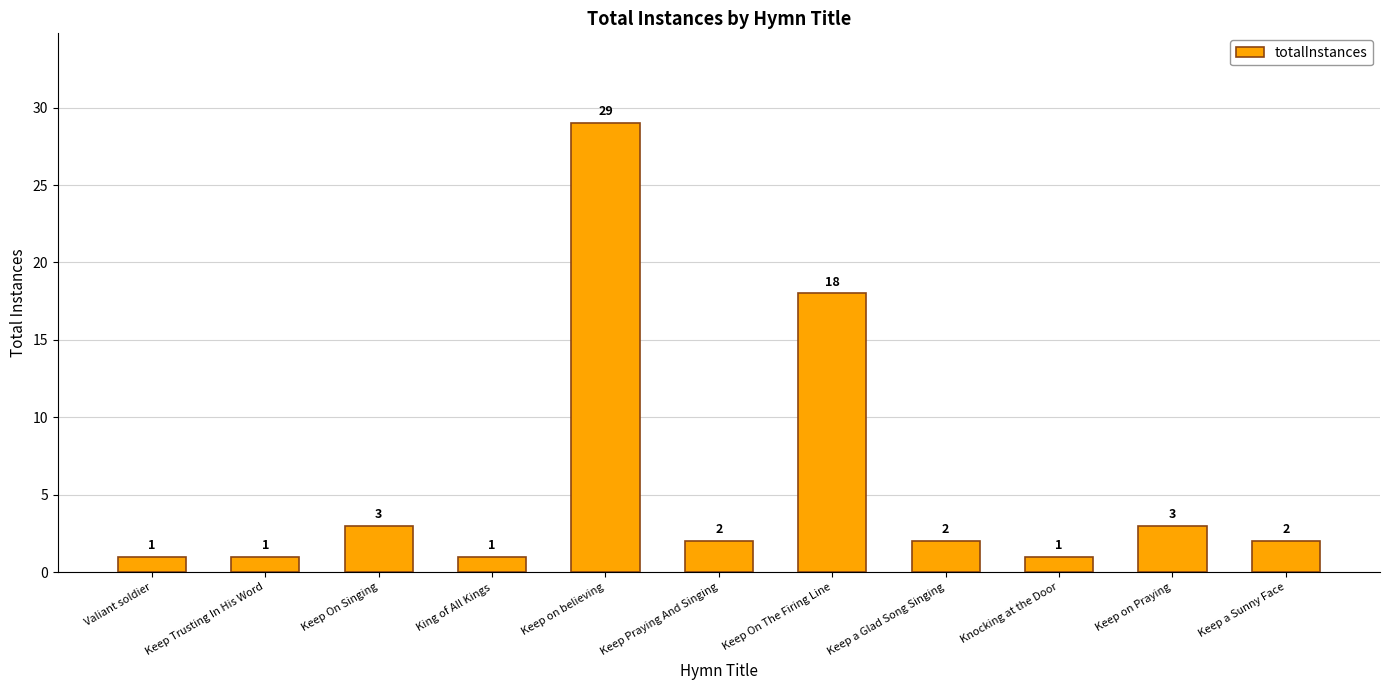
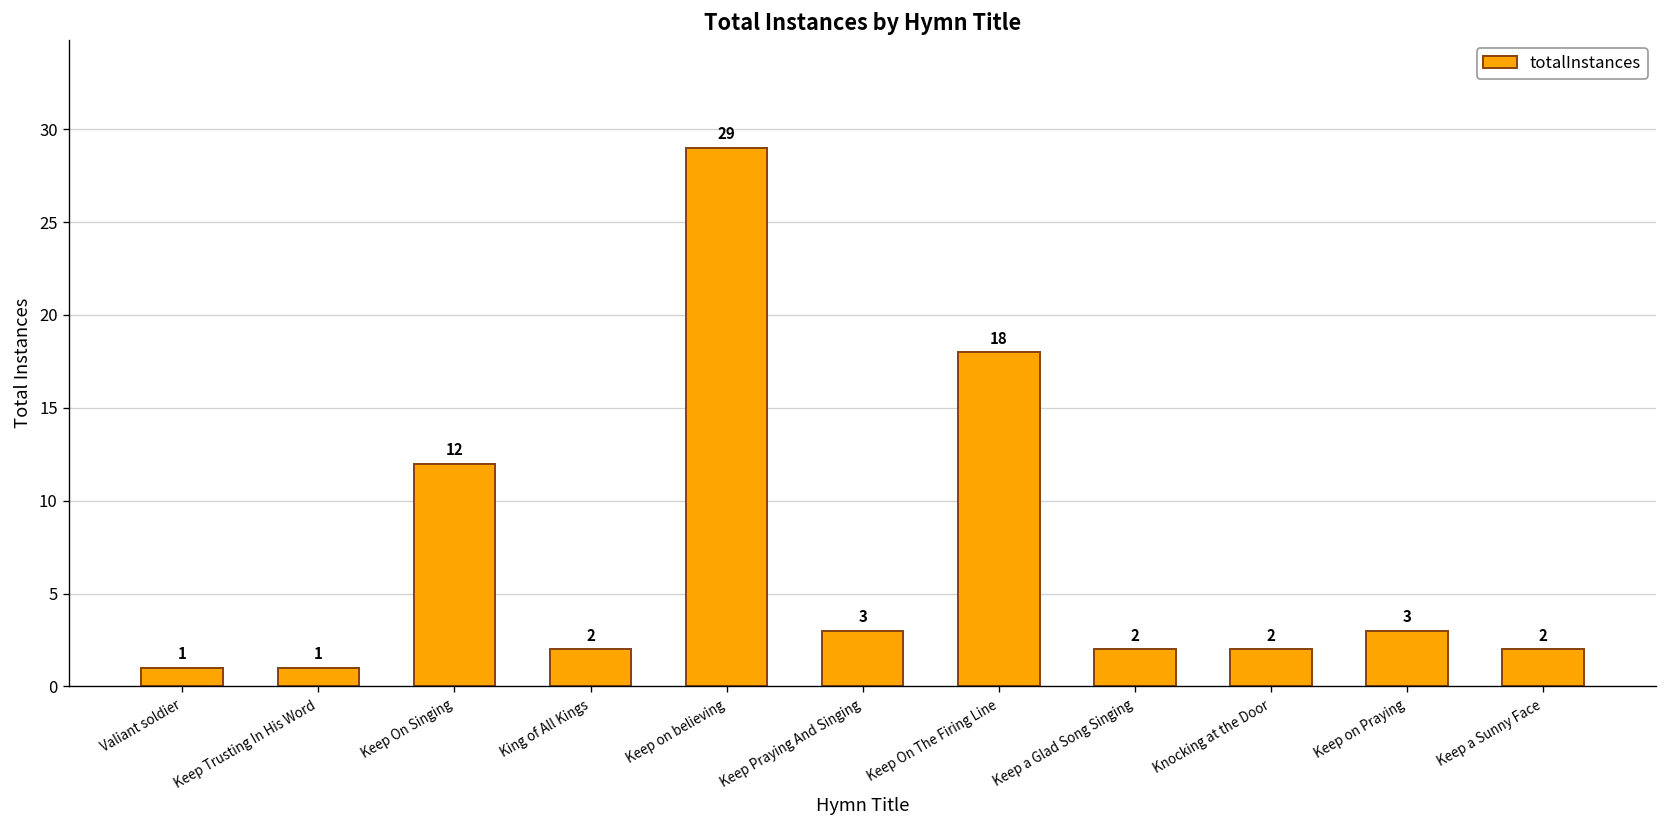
  {
    "Valiant soldier": 1,
    "Keep Trusting In His Word": 1,
-   "Keep On Singing": 3,
-   "King of All Kings": 1,
+   "Keep On Singing": 12,
+   "King of All Kings": 2,
    "Keep on believing": 29,
-   "Keep Praying And Singing": 2,
+   "Keep Praying And Singing": 3,
    "Keep On The Firing Line": 18,
    "Keep a Glad Song Singing": 2,
-   "Knocking at the Door": 1,
+   "Knocking at the Door": 2,
    "Keep on Praying": 3,
    "Keep a Sunny Face": 2
  }
